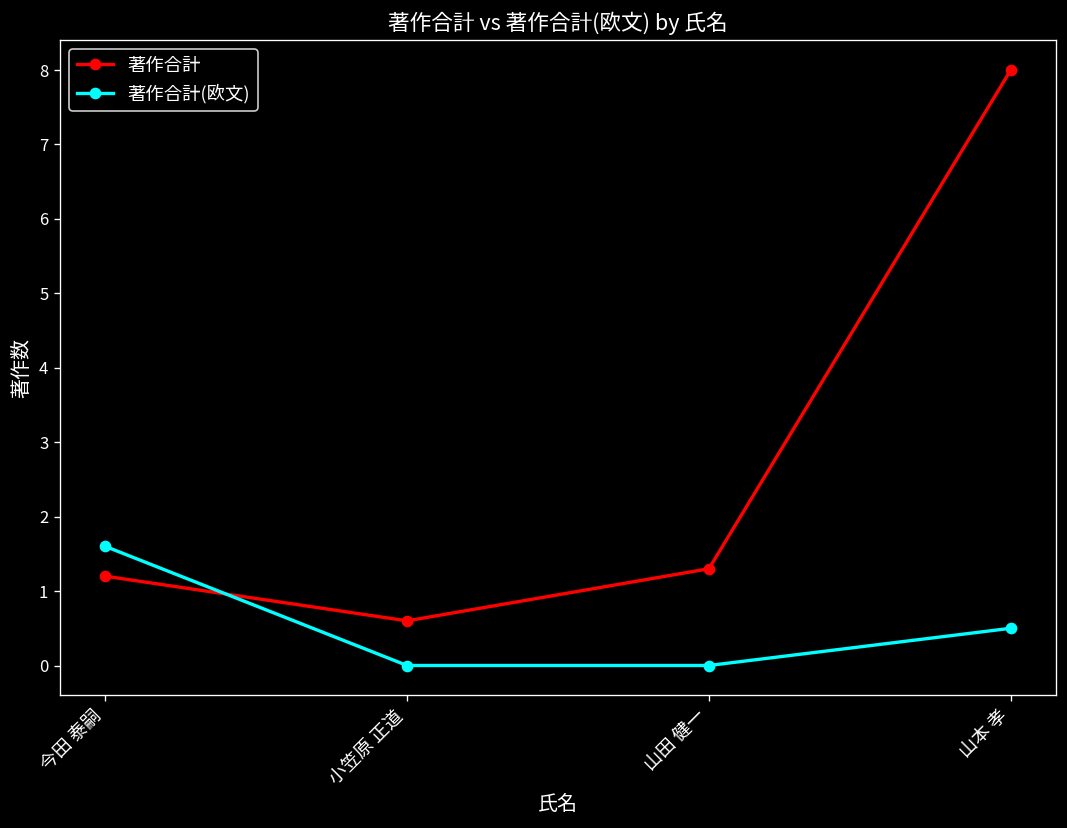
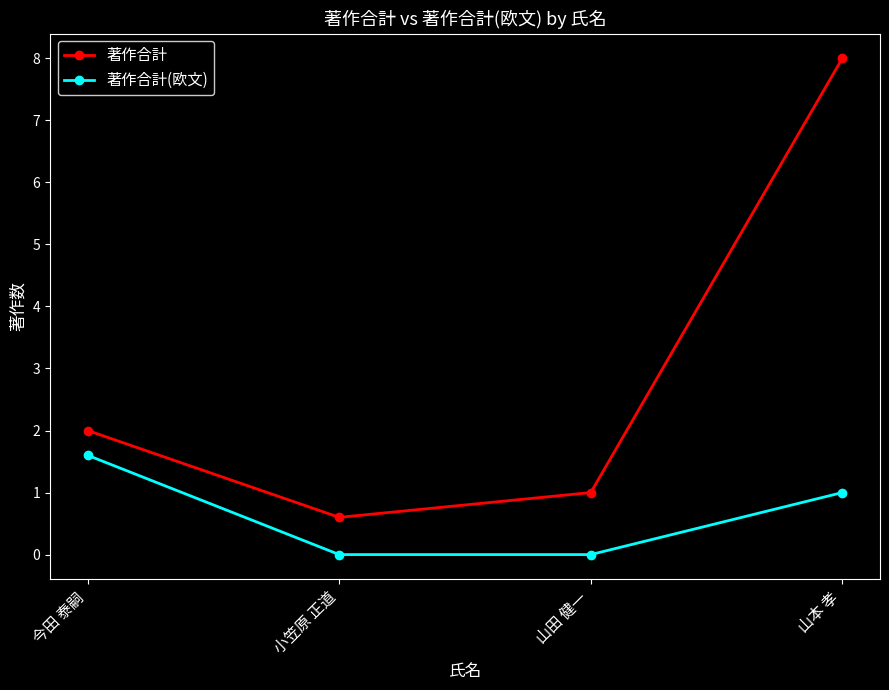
  {
    "著作合計": {
-     "今田 泰嗣": 1.2,
+     "今田 泰嗣": 2.0,
      "小笠原 正道": 0.6,
-     "山田 健一": 1.3,
+     "山田 健一": 1.0,
      "山本 孝": 8.0
    },
    "著作合計(欧文)": {
      "今田 泰嗣": 1.6,
      "小笠原 正道": 0.0,
      "山田 健一": 0.0,
-     "山本 孝": 0.5
+     "山本 孝": 1.0
    }
  }
